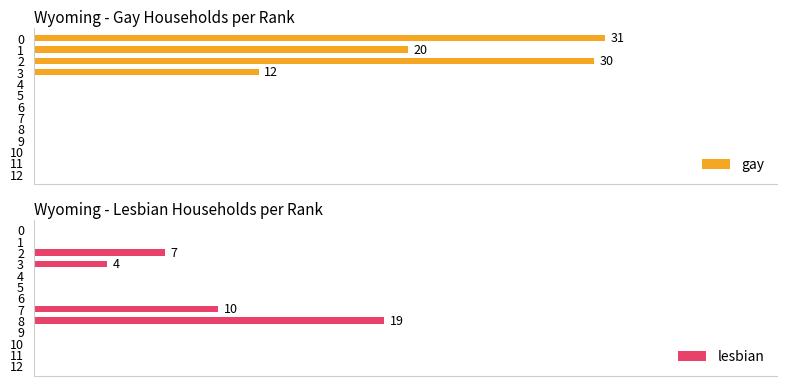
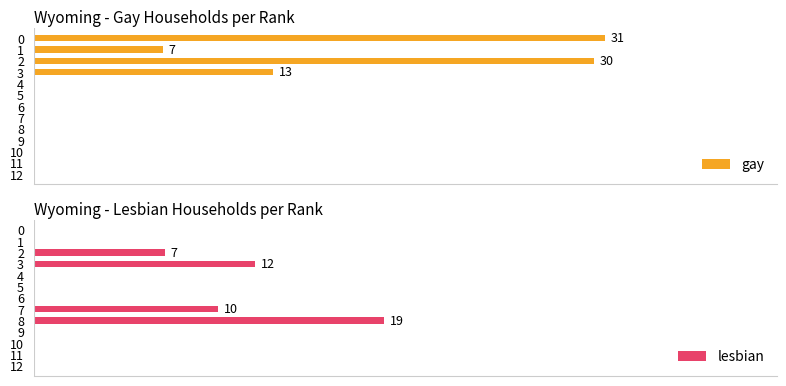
  {
    "Wyoming - Gay Households per Rank": {
      "0": 31,
-     "1": 20,
+     "1": 7,
      "2": 30,
-     "3": 12
+     "3": 13
    },
    "Wyoming - Lesbian Households per Rank": {
      "2": 7,
-     "3": 4,
+     "3": 12,
      "7": 10,
      "8": 19
    }
  }
